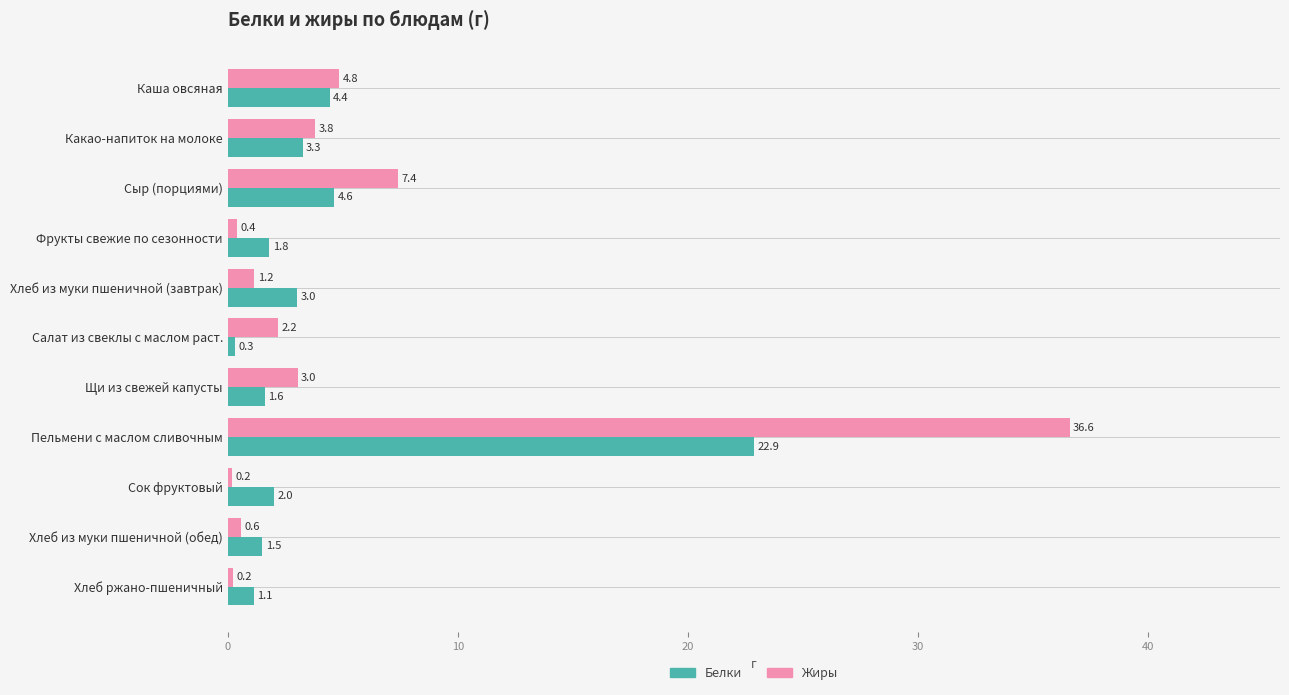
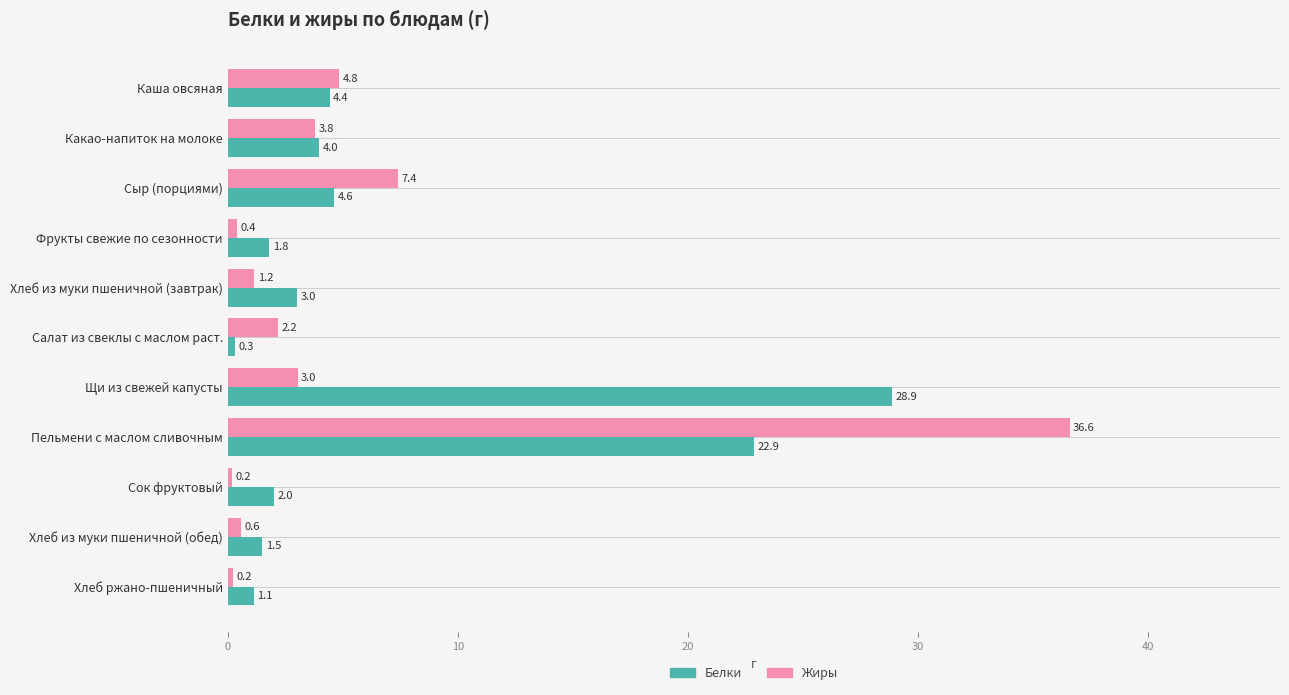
  {
    "Белки": {
      "Каша овсяная": 4.4,
-     "Какао-напиток на молоке": 3.3,
+     "Какао-напиток на молоке": 4.0,
      "Сыр (порциями)": 4.6,
      "Фрукты свежие по сезонности": 1.8,
      "Хлеб из муки пшеничной (завтрак)": 3.0,
      "Салат из свеклы с маслом раст.": 0.3,
-     "Щи из свежей капусты": 1.6,
+     "Щи из свежей капусты": 28.9,
      "Пельмени с маслом сливочным": 22.9,
      "Сок фруктовый": 2.0,
      "Хлеб из муки пшеничной (обед)": 1.5,
      "Хлеб ржано-пшеничный": 1.1
    },
    "Жиры": {
      "Каша овсяная": 4.8,
      "Какао-напиток на молоке": 3.8,
      "Сыр (порциями)": 7.4,
      "Фрукты свежие по сезонности": 0.4,
      "Хлеб из муки пшеничной (завтрак)": 1.2,
      "Салат из свеклы с маслом раст.": 2.2,
      "Щи из свежей капусты": 3.0,
      "Пельмени с маслом сливочным": 36.6,
      "Сок фруктовый": 0.2,
      "Хлеб из муки пшеничной (обед)": 0.6,
      "Хлеб ржано-пшеничный": 0.2
    }
  }
